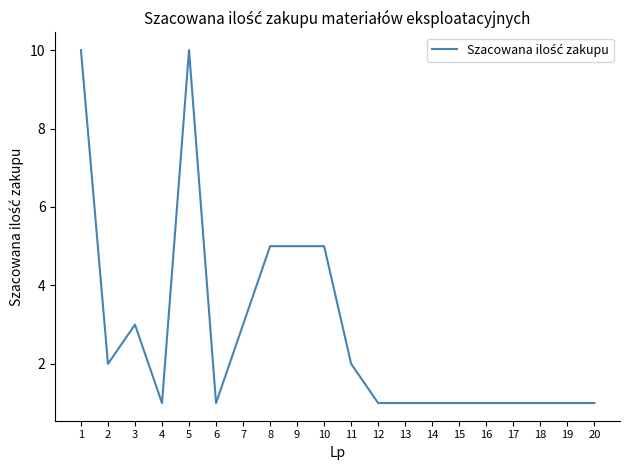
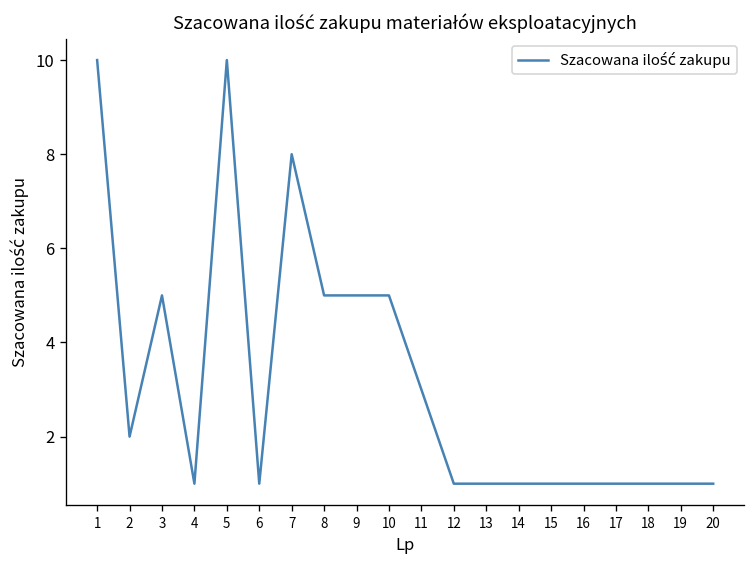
  {
    "1": 10,
    "2": 2,
-   "3": 3,
+   "3": 5,
    "4": 1,
    "5": 10,
    "6": 1,
-   "7": 3,
+   "7": 8,
    "8": 5,
    "9": 5,
    "10": 5,
-   "11": 2,
+   "11": 3,
    "12": 1,
    "13": 1,
    "14": 1,
    "15": 1,
    "16": 1,
    "17": 1,
    "18": 1,
    "19": 1,
    "20": 1
  }
